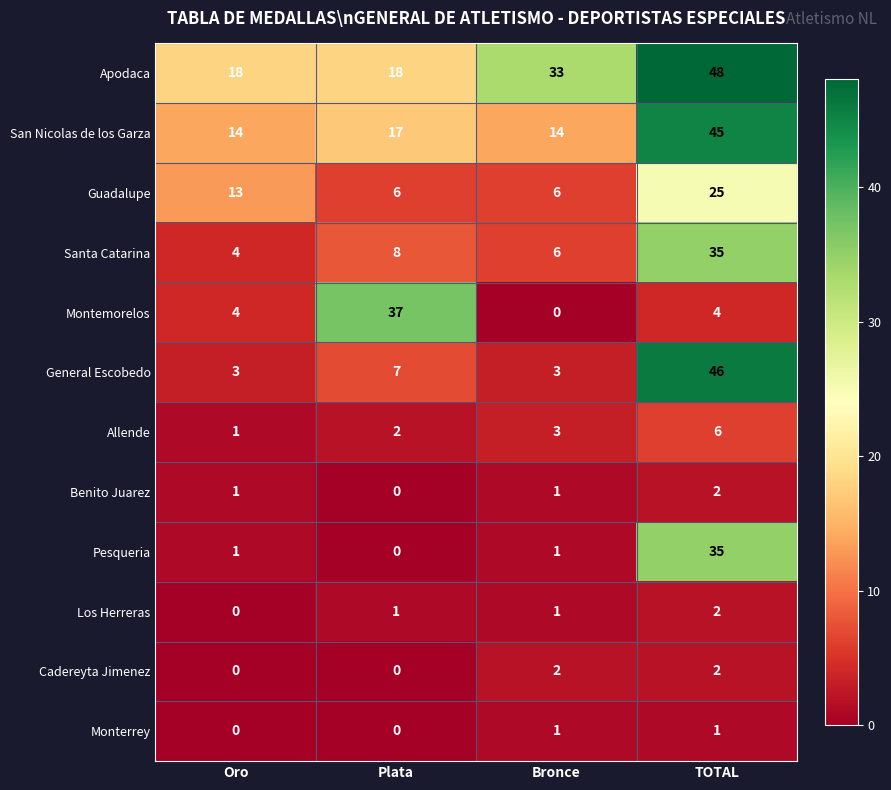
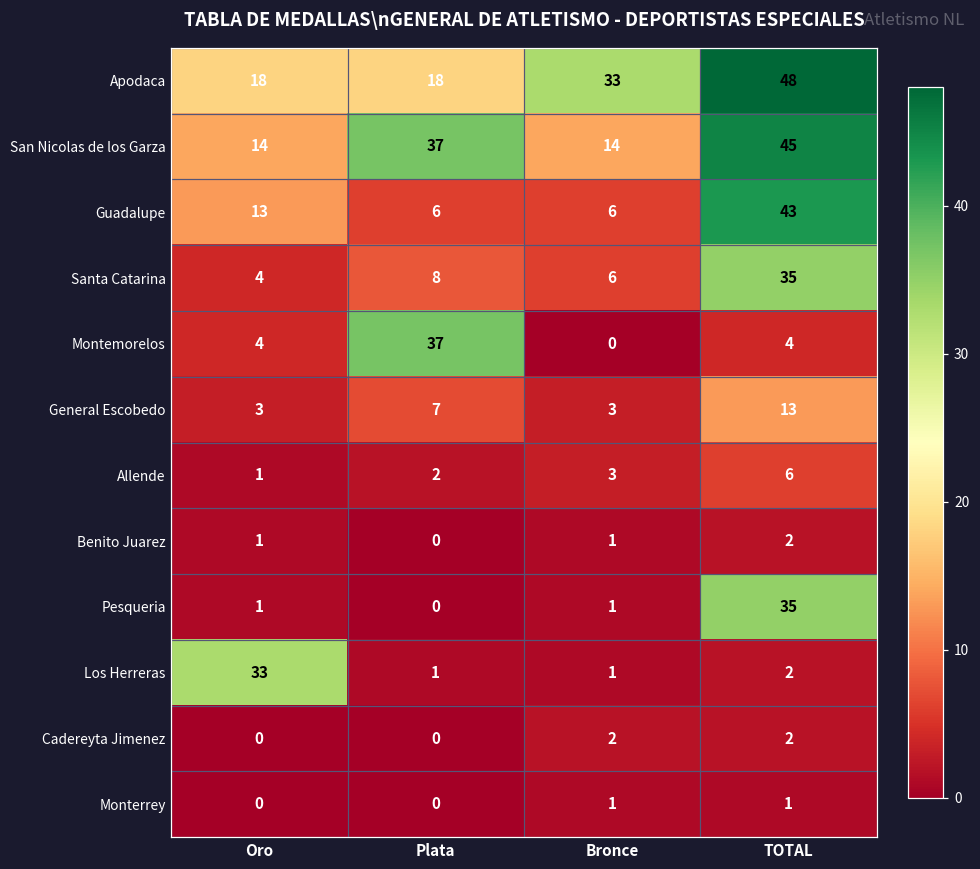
  {
    "Apodaca": {
      "Oro": 18,
      "Plata": 18,
      "Bronce": 33,
      "TOTAL": 48
    },
    "San Nicolas de los Garza": {
      "Oro": 14,
-     "Plata": 17,
+     "Plata": 37,
      "Bronce": 14,
      "TOTAL": 45
    },
    "Guadalupe": {
      "Oro": 13,
      "Plata": 6,
      "Bronce": 6,
-     "TOTAL": 25
+     "TOTAL": 43
    },
    "Santa Catarina": {
      "Oro": 4,
      "Plata": 8,
      "Bronce": 6,
      "TOTAL": 35
    },
    "Montemorelos": {
      "Oro": 4,
      "Plata": 37,
      "Bronce": 0,
      "TOTAL": 4
    },
    "General Escobedo": {
      "Oro": 3,
      "Plata": 7,
      "Bronce": 3,
-     "TOTAL": 46
+     "TOTAL": 13
    },
    "Allende": {
      "Oro": 1,
      "Plata": 2,
      "Bronce": 3,
      "TOTAL": 6
    },
    "Benito Juarez": {
      "Oro": 1,
      "Plata": 0,
      "Bronce": 1,
      "TOTAL": 2
    },
    "Pesqueria": {
      "Oro": 1,
      "Plata": 0,
      "Bronce": 1,
      "TOTAL": 35
    },
    "Los Herreras": {
-     "Oro": 0,
+     "Oro": 33,
      "Plata": 1,
      "Bronce": 1,
      "TOTAL": 2
    },
    "Cadereyta Jimenez": {
      "Oro": 0,
      "Plata": 0,
      "Bronce": 2,
      "TOTAL": 2
    },
    "Monterrey": {
      "Oro": 0,
      "Plata": 0,
      "Bronce": 1,
      "TOTAL": 1
    }
  }
